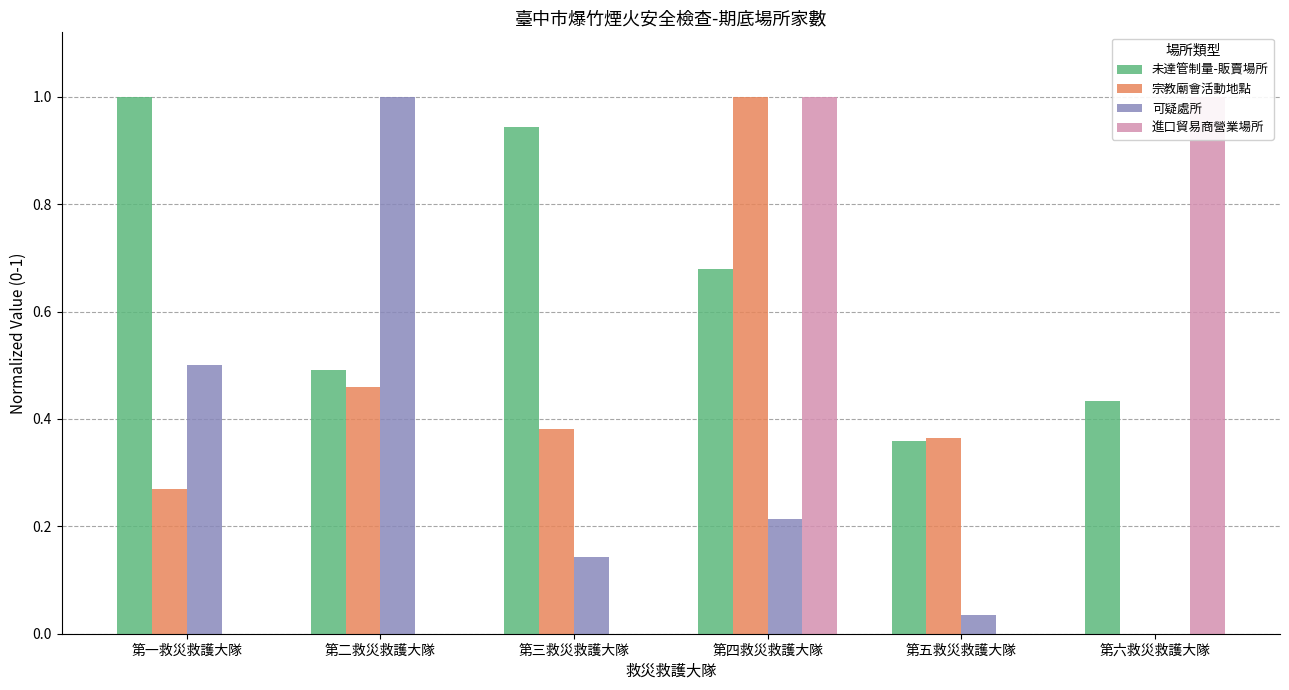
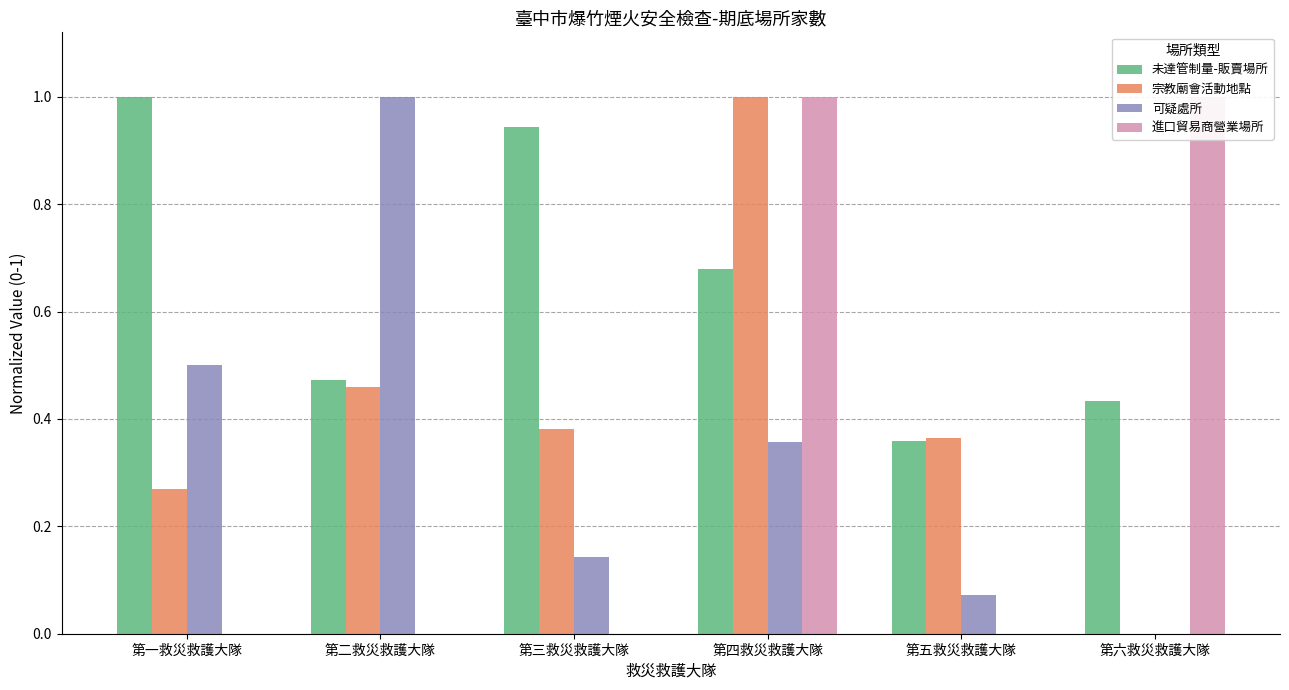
  {
    "未達管制量-販賣場所": {
      "第一救災救護大隊": 1.00,
-     "第二救災救護大隊": 0.49,
+     "第二救災救護大隊": 0.47,
      "第三救災救護大隊": 0.94,
      "第四救災救護大隊": 0.68,
      "第五救災救護大隊": 0.36,
      "第六救災救護大隊": 0.43
    },
    "宗教廟會活動地點": {
      "第一救災救護大隊": 0.27,
      "第二救災救護大隊": 0.46,
      "第三救災救護大隊": 0.38,
      "第四救災救護大隊": 1.00,
      "第五救災救護大隊": 0.37,
      "第六救災救護大隊": 0.00
    },
    "可疑處所": {
      "第一救災救護大隊": 0.50,
      "第二救災救護大隊": 1.00,
      "第三救災救護大隊": 0.14,
-     "第四救災救護大隊": 0.21,
-     "第五救災救護大隊": 0.04,
+     "第四救災救護大隊": 0.36,
+     "第五救災救護大隊": 0.07,
      "第六救災救護大隊": 0.00
    },
    "進口貿易商營業場所": {
      "第一救災救護大隊": 0.00,
      "第二救災救護大隊": 0.00,
      "第三救災救護大隊": 0.00,
      "第四救災救護大隊": 1.00,
      "第五救災救護大隊": 0.00
    }
  }
